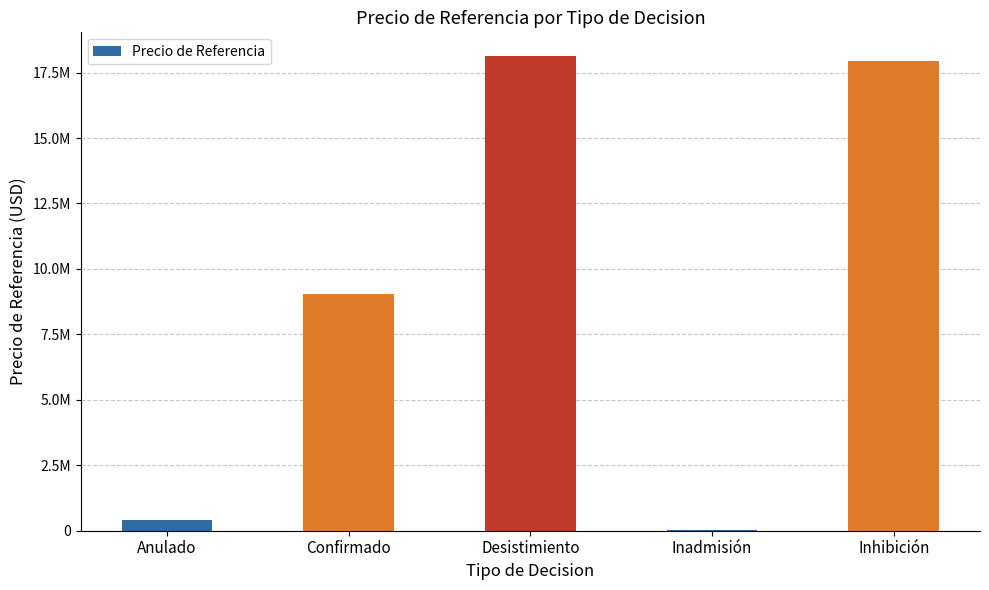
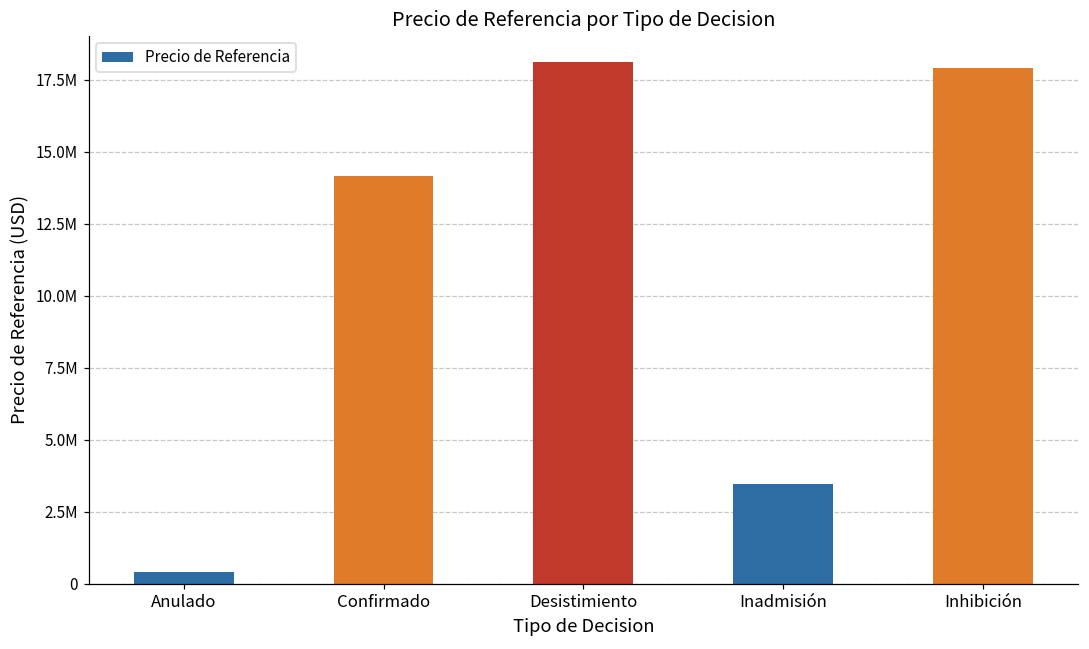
  {
    "Anulado": 400000,
-   "Confirmado": 9000000,
+   "Confirmado": 14200000,
    "Desistimiento": 18100000,
-   "Inadmisión": 0,
+   "Inadmisión": 3500000,
    "Inhibición": 17900000
  }
